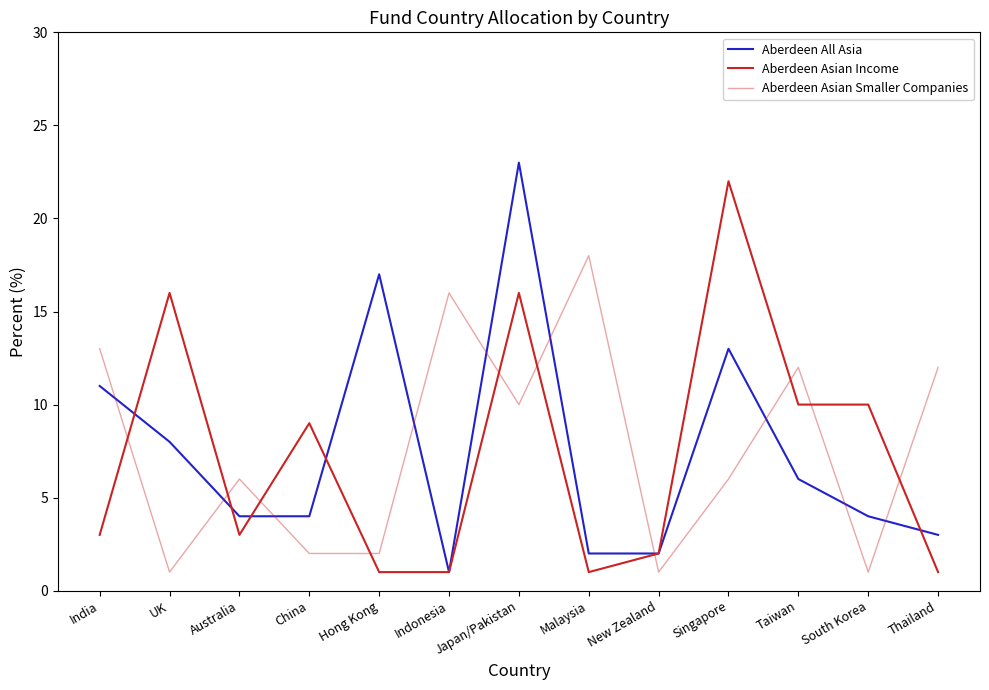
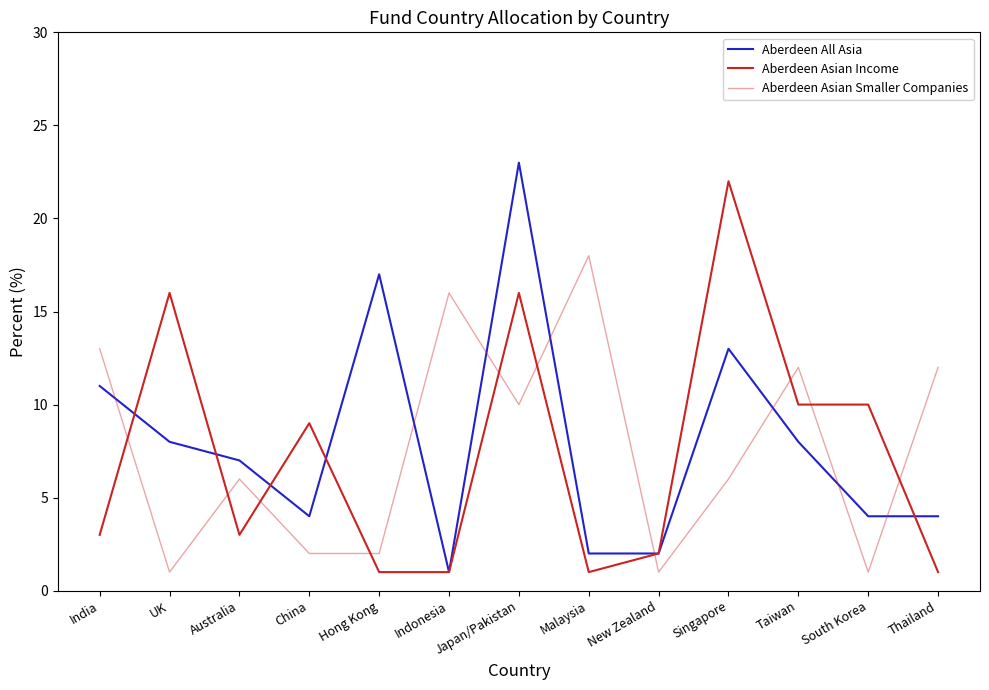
  {
    "Aberdeen All Asia": {
      "India": 11,
      "UK": 8,
-     "Australia": 4,
+     "Australia": 7,
      "China": 4,
      "Hong Kong": 17,
      "Japan/Pakistan": 23,
      "Malaysia": 2,
      "Singapore": 13,
-     "Taiwan": 6,
+     "Taiwan": 8,
      "South Korea": 4,
-     "Thailand": 3
+     "Thailand": 4
    }
  }
